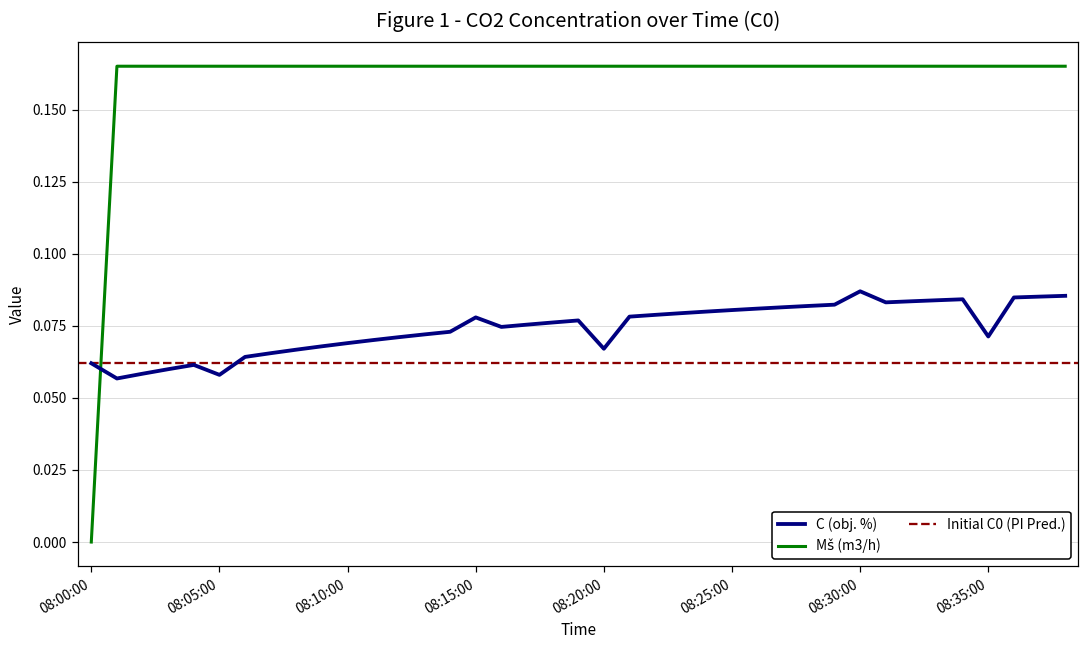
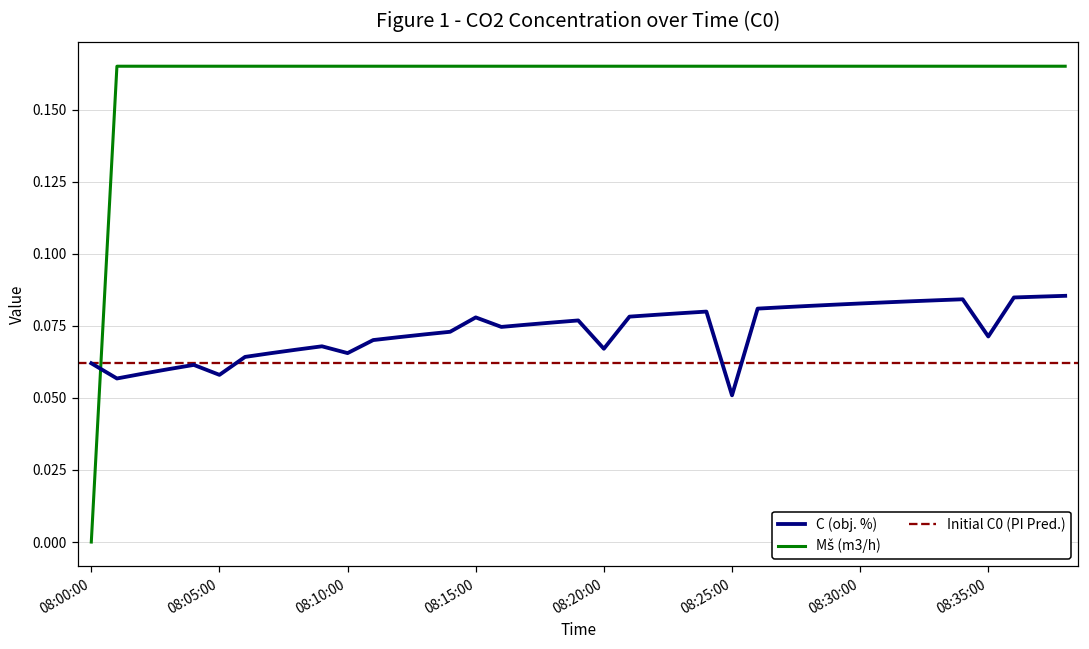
  {
    "C (obj. %)": {
      "08:00:00": 0.062,
      "08:05:00": 0.058,
-     "08:10:00": 0.069,
+     "08:10:00": 0.066,
      "08:15:00": 0.078,
      "08:20:00": 0.067,
-     "08:25:00": 0.080,
-     "08:30:00": 0.087,
+     "08:25:00": 0.051,
+     "08:30:00": 0.083,
      "08:35:00": 0.071
    },
    "Mš (m3/h)": {
      "08:00:00": 0.000,
      "08:05:00": 0.165,
      "08:10:00": 0.165,
      "08:15:00": 0.165,
      "08:20:00": 0.165,
      "08:25:00": 0.165,
      "08:30:00": 0.165,
      "08:35:00": 0.165
    }
  }
